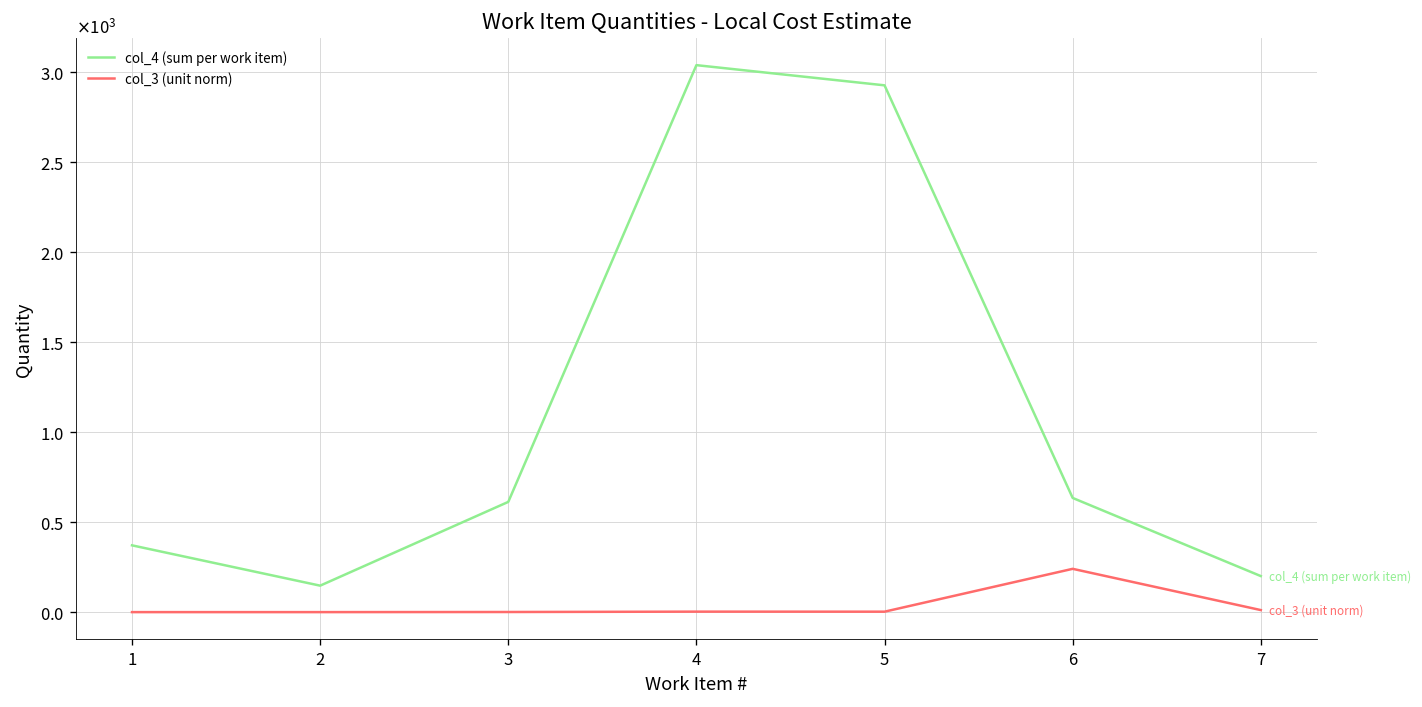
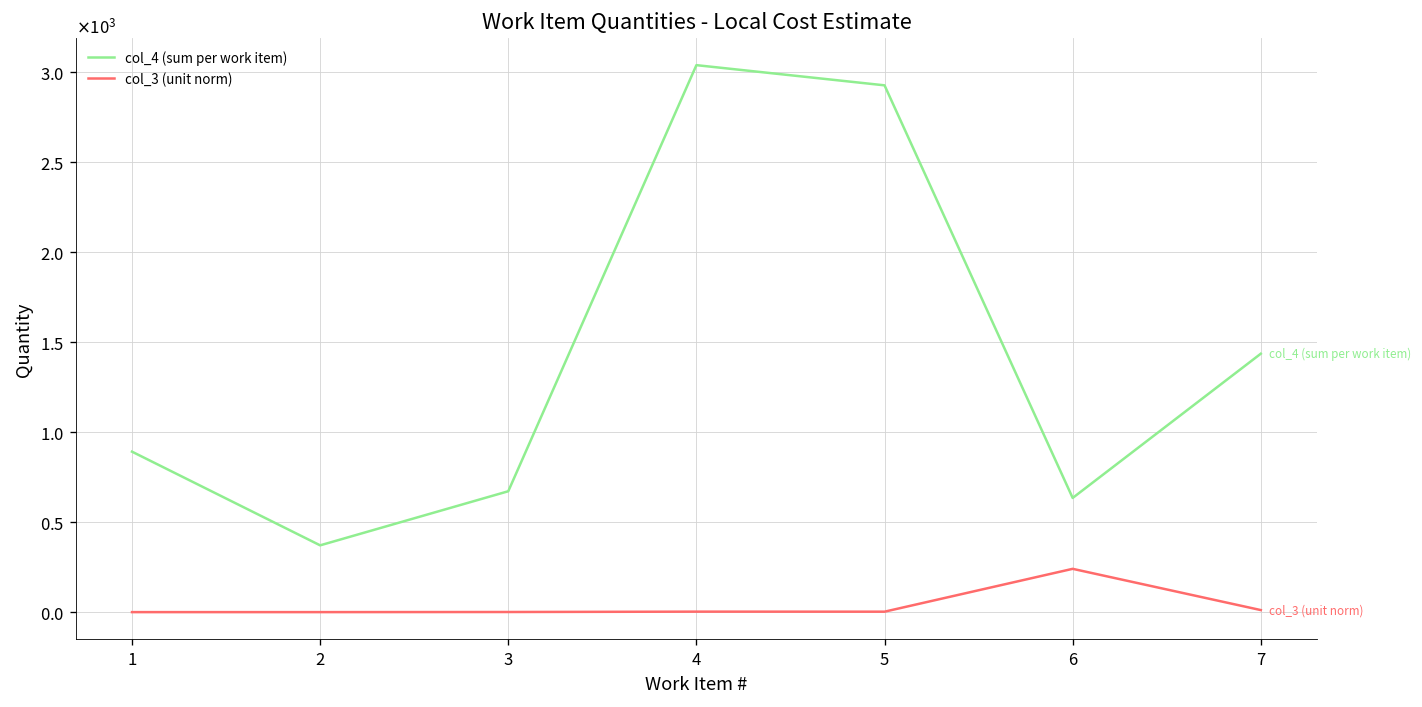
  {
    "col_4 (sum per work item)": {
-     "1": 370,
-     "2": 150,
-     "3": 610,
+     "1": 890,
+     "2": 370,
+     "3": 670,
      "4": 3040,
      "5": 2930,
      "6": 630,
-     "7": 200
+     "7": 1440
    },
    "col_3 (unit norm)": {
      "1": 0,
      "2": 0,
      "3": 0,
      "4": 0,
      "5": 0,
      "6": 240
    }
  }
